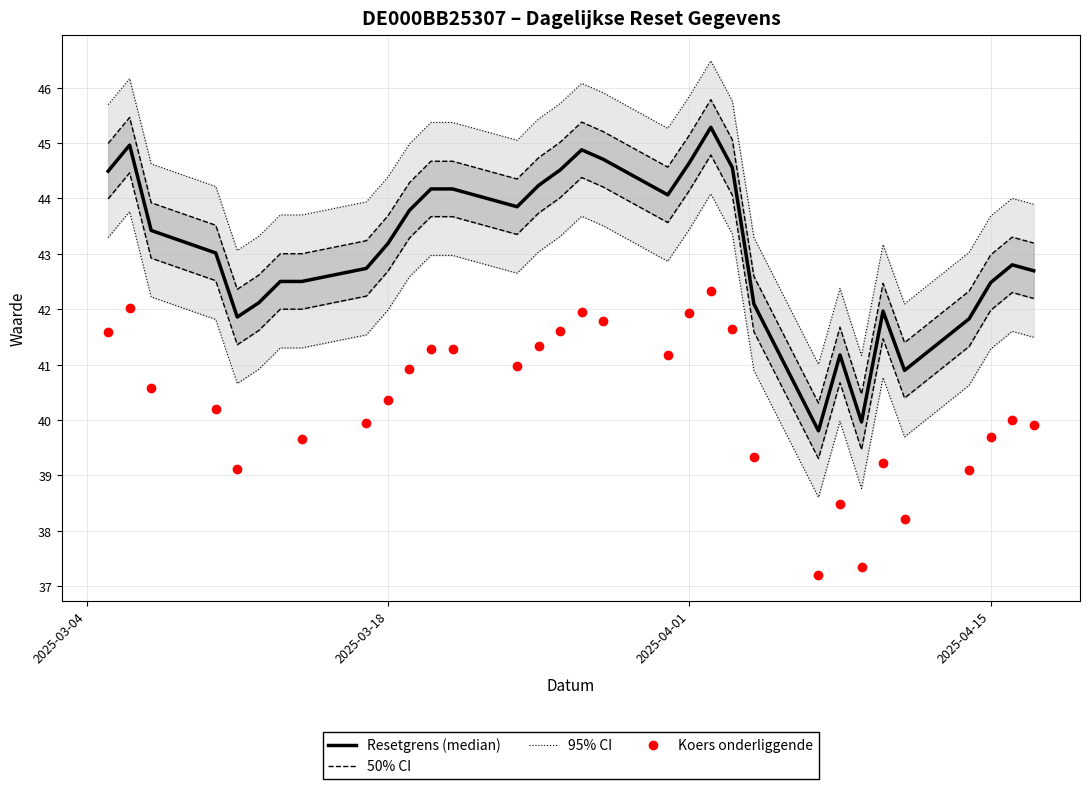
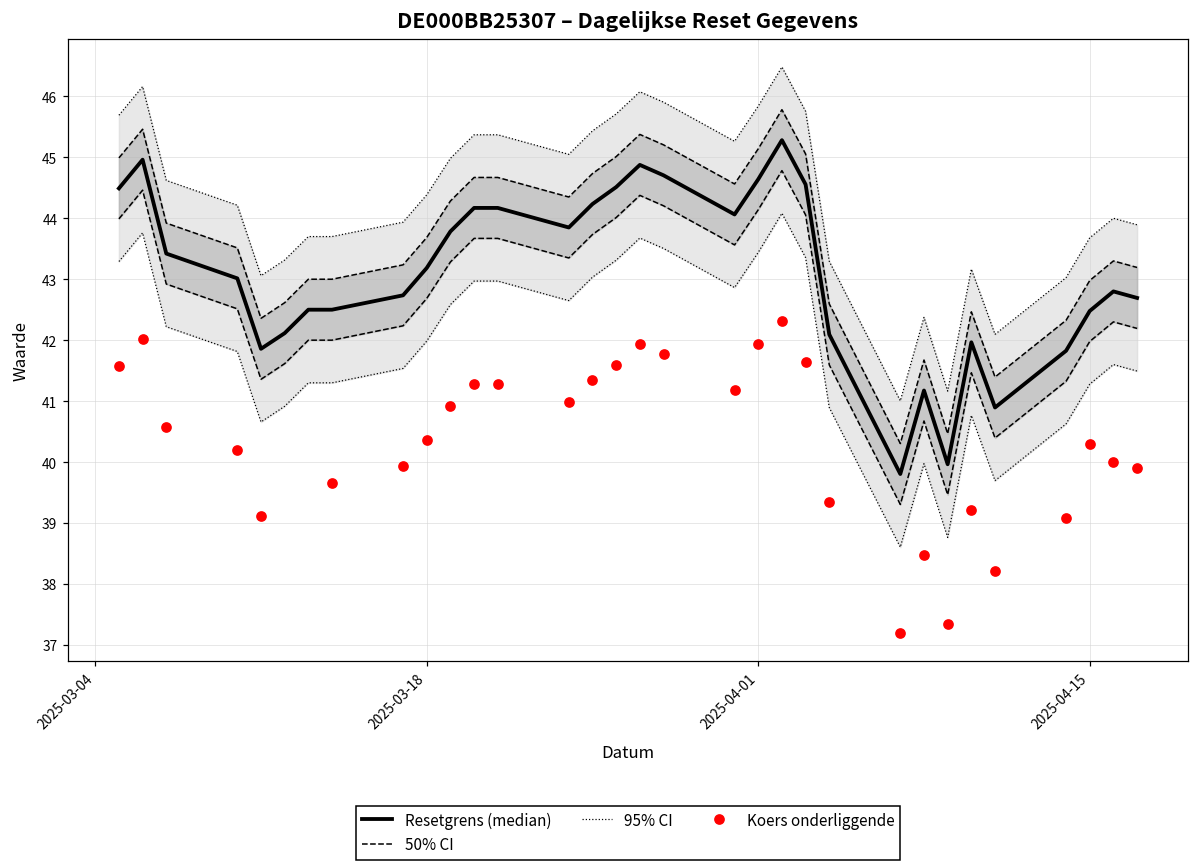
  {
    "Koers onderliggende": {
      "2025-03-18": 40.4,
      "2025-04-01": 41.9,
-     "2025-04-15": 39.7
+     "2025-04-15": 40.3
    }
  }
